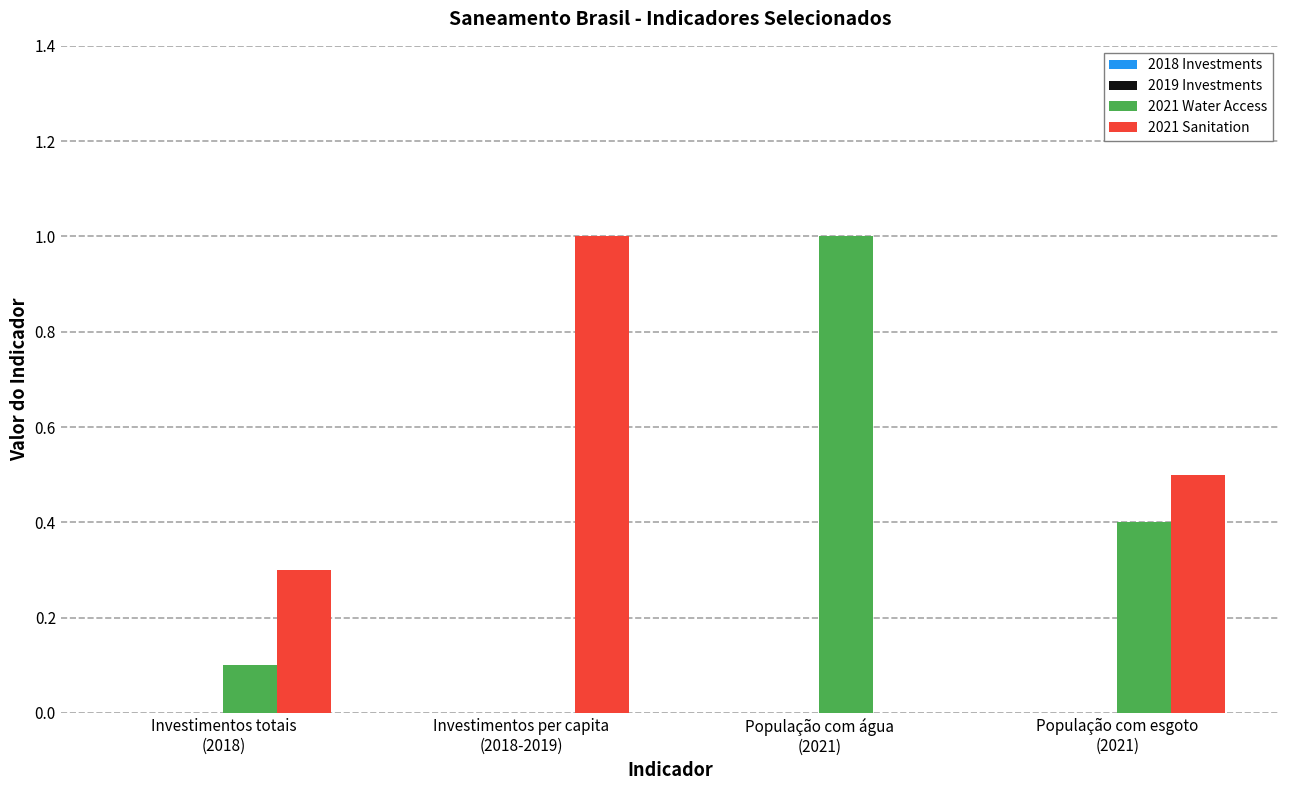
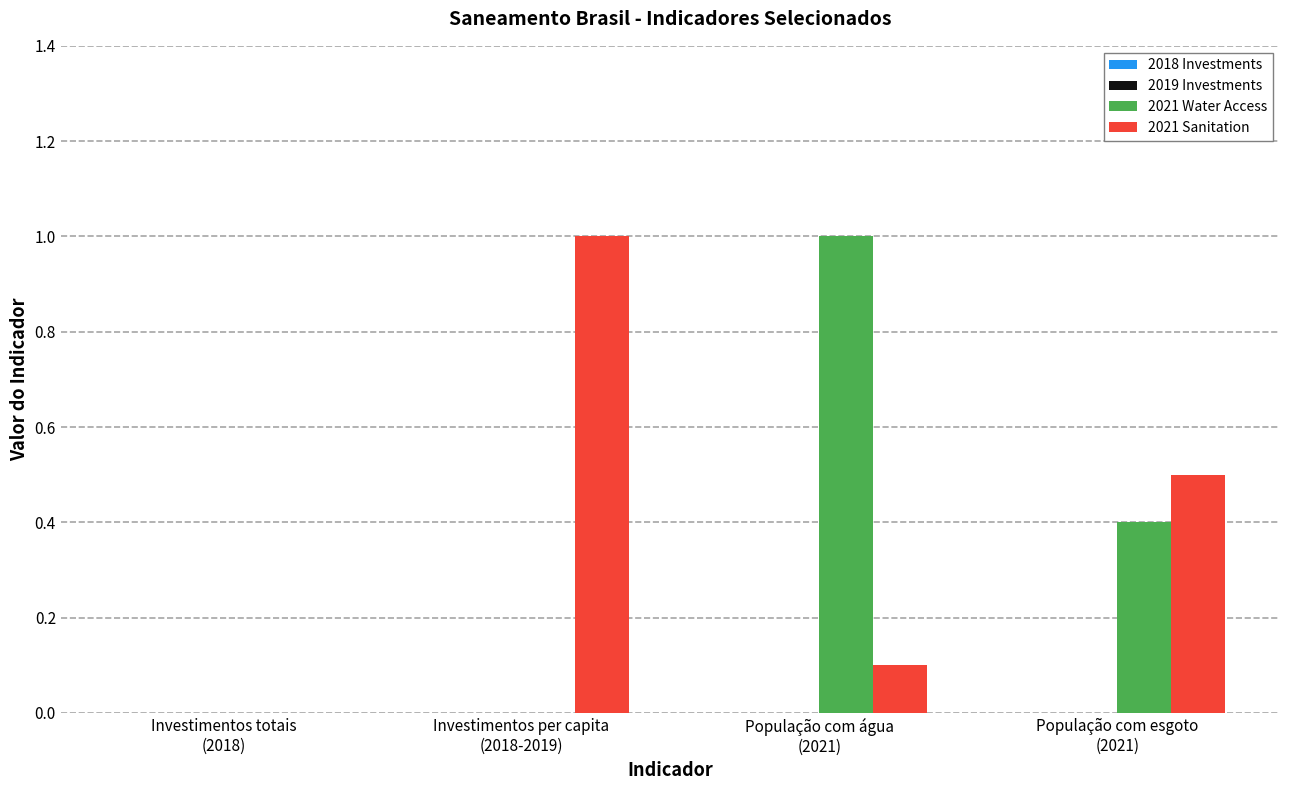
  {
    "2018 Investments": {
      "Investimentos totais (2018)": 0.0,
      "Investimentos per capita (2018-2019)": 0.0,
      "População com água (2021)": 0.0,
      "População com esgoto (2021)": 0.0
    },
    "2019 Investments": {
      "Investimentos totais (2018)": 0.0,
      "Investimentos per capita (2018-2019)": 0.0,
      "População com água (2021)": 0.0,
      "População com esgoto (2021)": 0.0
    },
    "2021 Water Access": {
-     "Investimentos totais (2018)": 0.1,
+     "Investimentos totais (2018)": 0.0,
      "Investimentos per capita (2018-2019)": 0.0,
      "População com água (2021)": 1.0,
      "População com esgoto (2021)": 0.4
    },
    "2021 Sanitation": {
-     "Investimentos totais (2018)": 0.3,
+     "Investimentos totais (2018)": 0.0,
      "Investimentos per capita (2018-2019)": 1.0,
-     "População com água (2021)": 0.0,
+     "População com água (2021)": 0.1,
      "População com esgoto (2021)": 0.5
    }
  }
